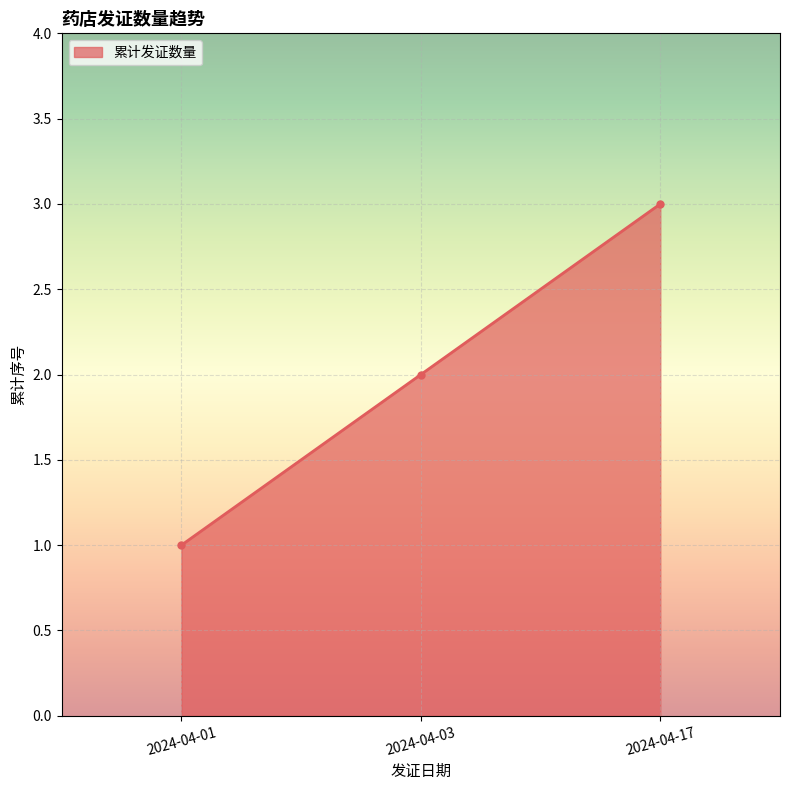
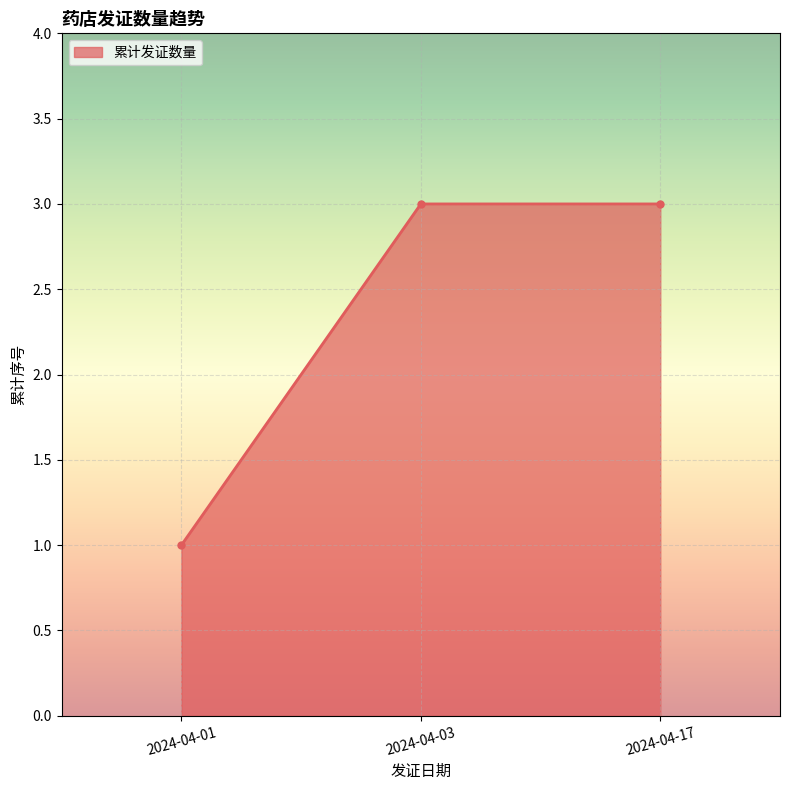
  {
    "2024-04-01": 1,
-   "2024-04-03": 2,
+   "2024-04-03": 3,
    "2024-04-17": 3
  }
